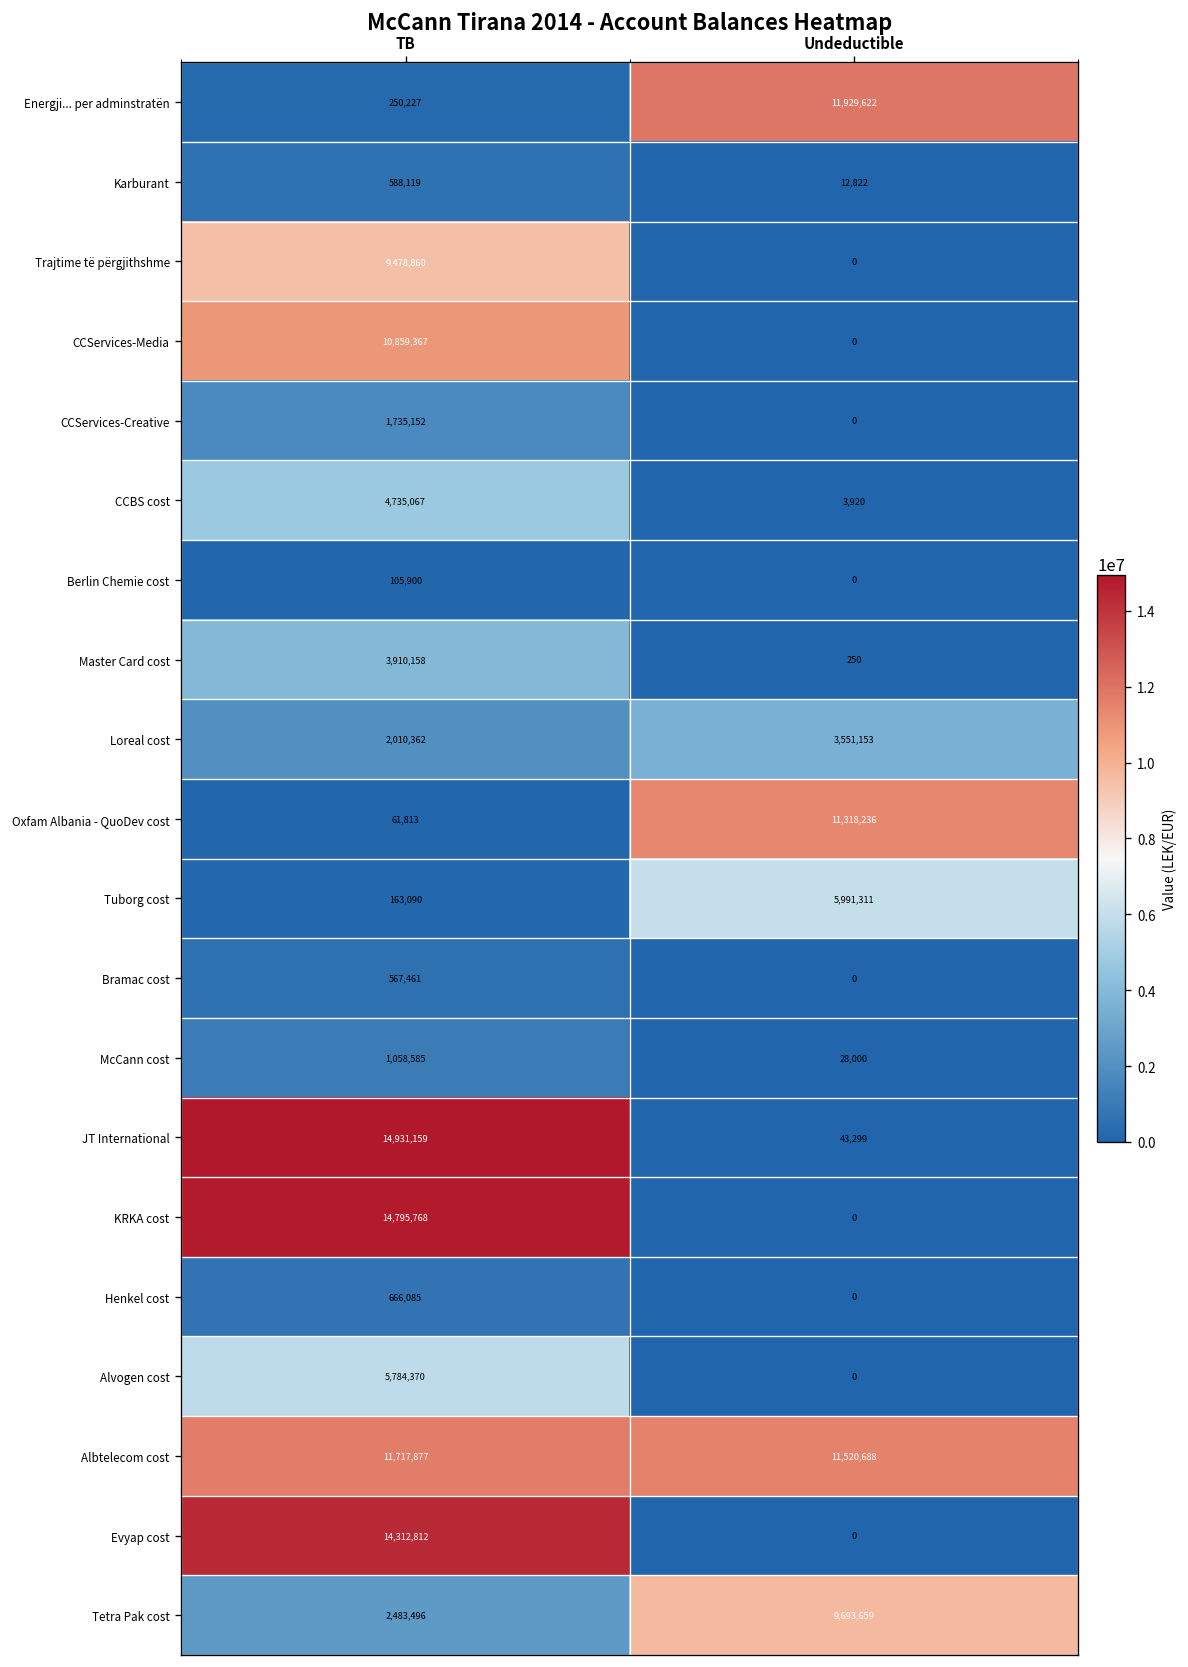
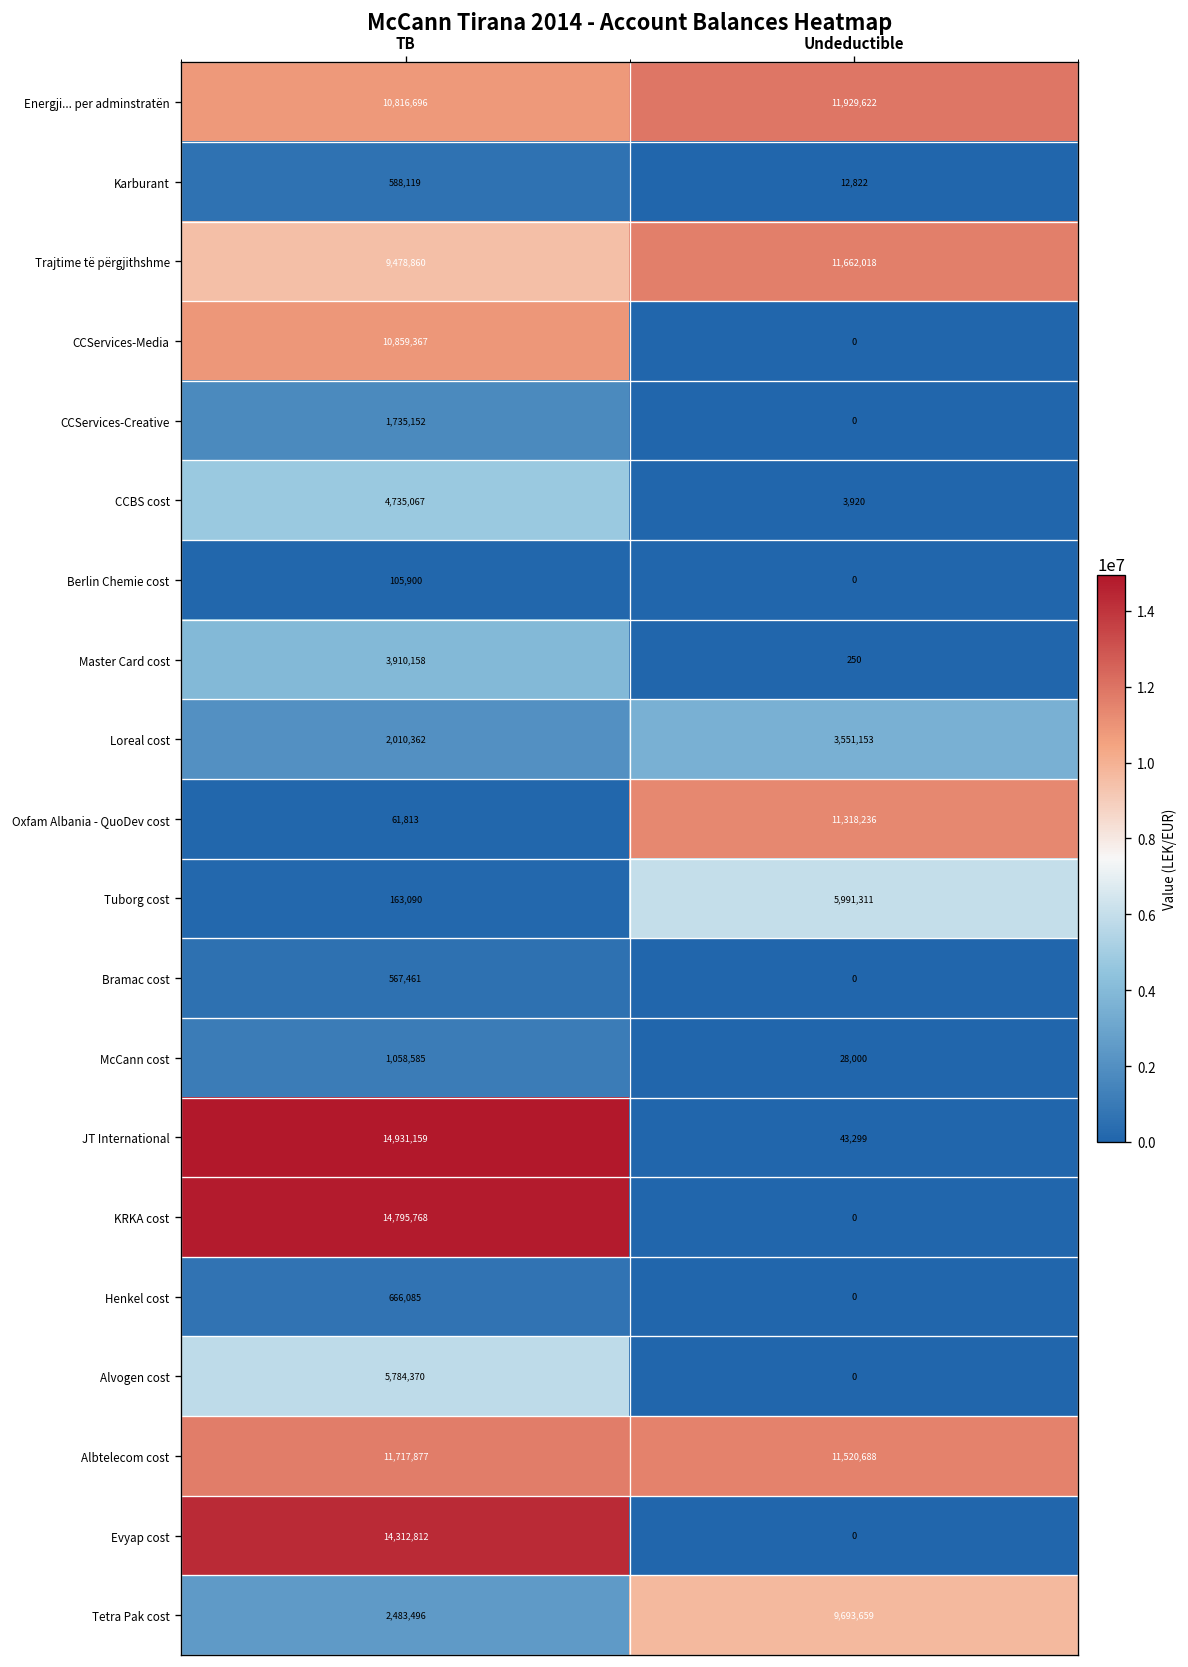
  {
    "Energji... per adminstratën": {
-     "TB": "250,227",
+     "TB": "10,816,696",
      "Undeductible": "11,929,622"
    },
    "Karburant": {
      "TB": "588,119",
      "Undeductible": "12,822"
    },
    "Trajtime të përgjithshme": {
      "TB": "9,478,860",
-     "Undeductible": "0"
+     "Undeductible": "11,662,018"
    },
    "CCServices-Media": {
      "TB": "10,859,367",
      "Undeductible": "0"
    },
    "CCServices-Creative": {
      "TB": "1,735,152",
      "Undeductible": "0"
    },
    "CCBS cost": {
      "TB": "4,735,067",
      "Undeductible": "3,920"
    },
    "Berlin Chemie cost": {
      "TB": "105,900",
      "Undeductible": "0"
    },
    "Master Card cost": {
      "TB": "3,910,158",
      "Undeductible": "250"
    },
    "Loreal cost": {
      "TB": "2,010,362",
      "Undeductible": "3,551,153"
    },
    "Oxfam Albania - QuoDev cost": {
      "TB": "61,813",
      "Undeductible": "11,318,236"
    },
    "Tuborg cost": {
      "TB": "163,090",
      "Undeductible": "5,991,311"
    },
    "Bramac cost": {
      "TB": "567,461",
      "Undeductible": "0"
    },
    "McCann cost": {
      "TB": "1,058,585",
      "Undeductible": "28,000"
    },
    "JT International": {
      "TB": "14,931,159",
      "Undeductible": "43,299"
    },
    "KRKA cost": {
      "TB": "14,795,768",
      "Undeductible": "0"
    },
    "Henkel cost": {
      "TB": "666,085",
      "Undeductible": "0"
    },
    "Alvogen cost": {
      "TB": "5,784,370",
      "Undeductible": "0"
    },
    "Albtelecom cost": {
      "TB": "11,717,877",
      "Undeductible": "11,520,688"
    },
    "Evyap cost": {
      "TB": "14,312,812",
      "Undeductible": "0"
    },
    "Tetra Pak cost": {
      "TB": "2,483,496",
      "Undeductible": "9,693,659"
    }
  }
